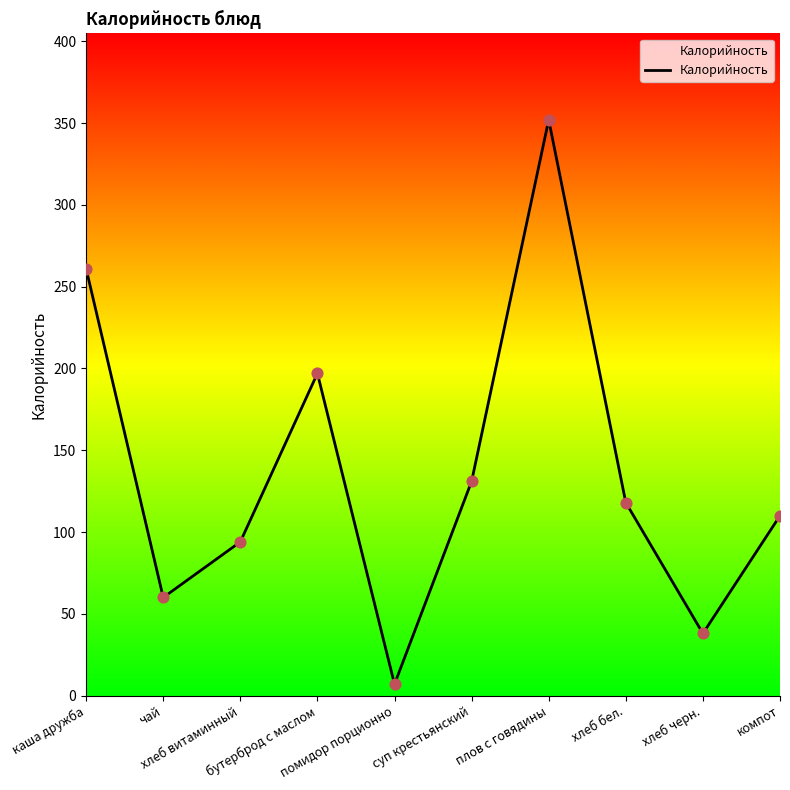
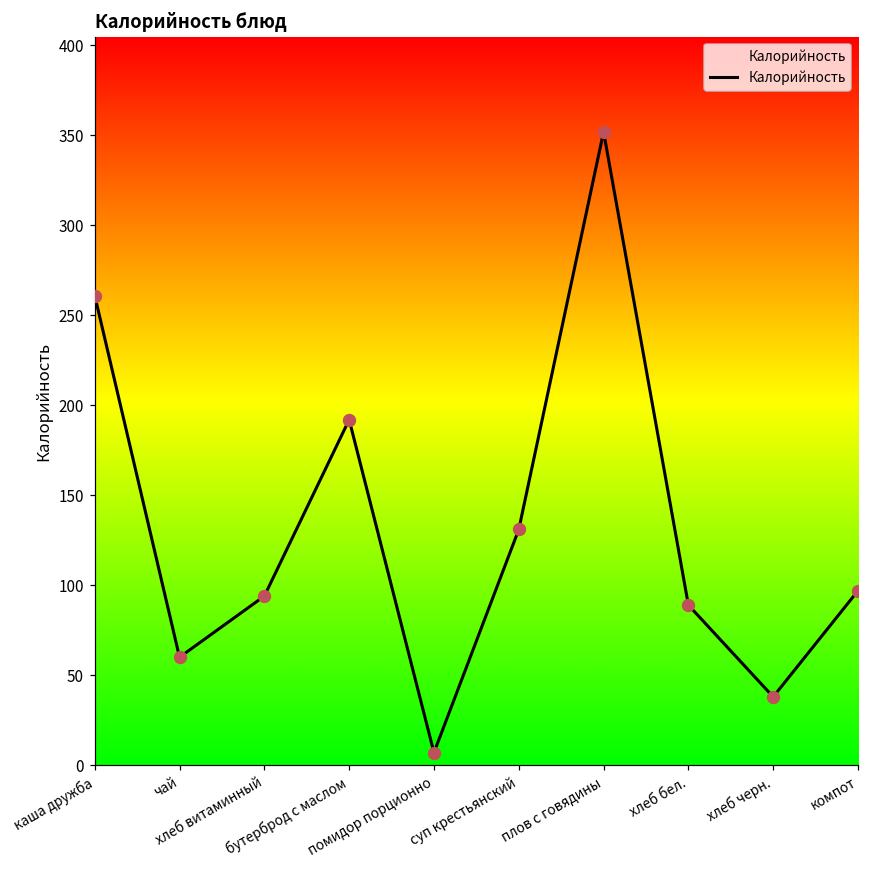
  {
    "каша дружба": 261,
    "чай": 60,
    "хлеб витаминный": 94,
-   "бутерброд с маслом": 197,
+   "бутерброд с маслом": 192,
    "помидор порционно": 7,
    "суп крестьянский": 131,
    "плов с говядины": 352,
-   "хлеб бел.": 118,
+   "хлеб бел.": 89,
    "хлеб черн.": 38,
-   "компот": 110
+   "компот": 97
  }
